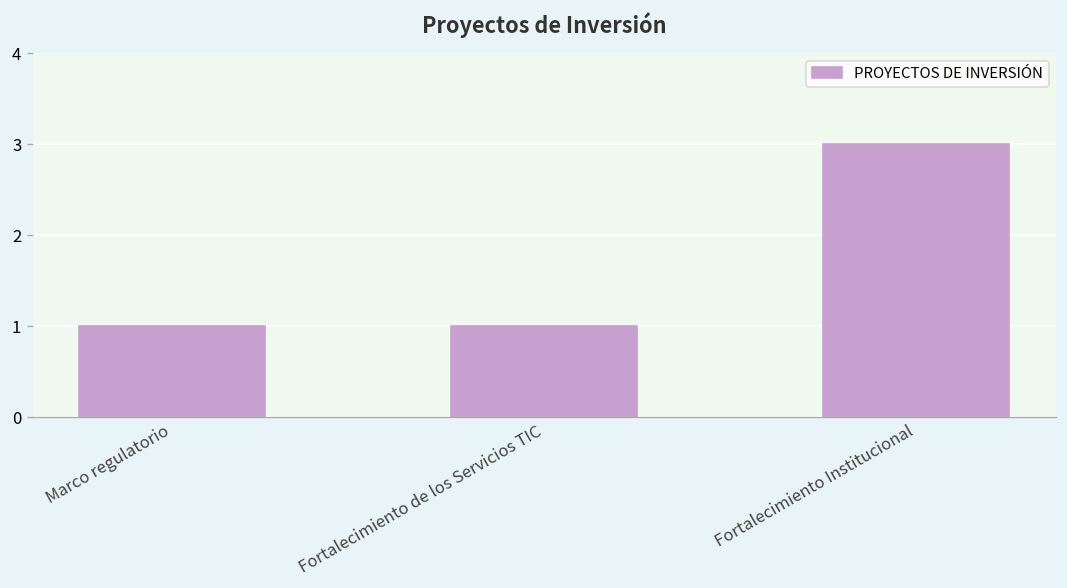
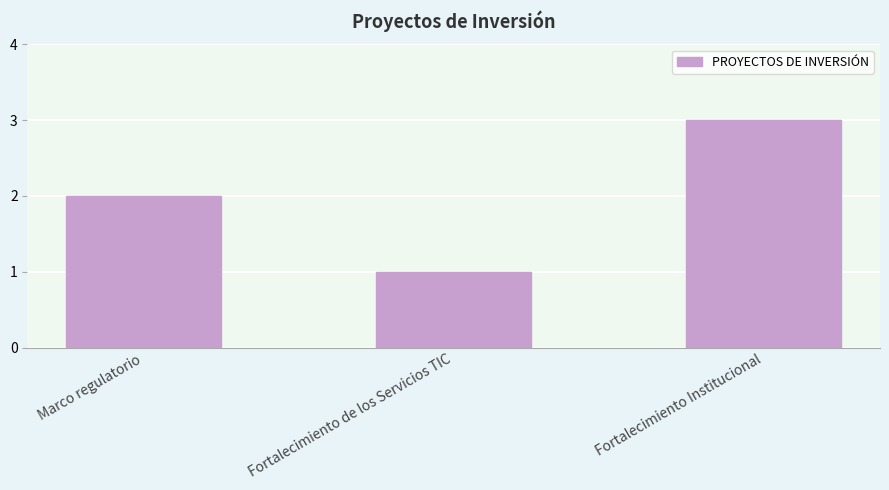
  {
-   "Marco regulatorio": 1,
+   "Marco regulatorio": 2,
    "Fortalecimiento de los Servicios TIC": 1,
    "Fortalecimiento Institucional": 3
  }
